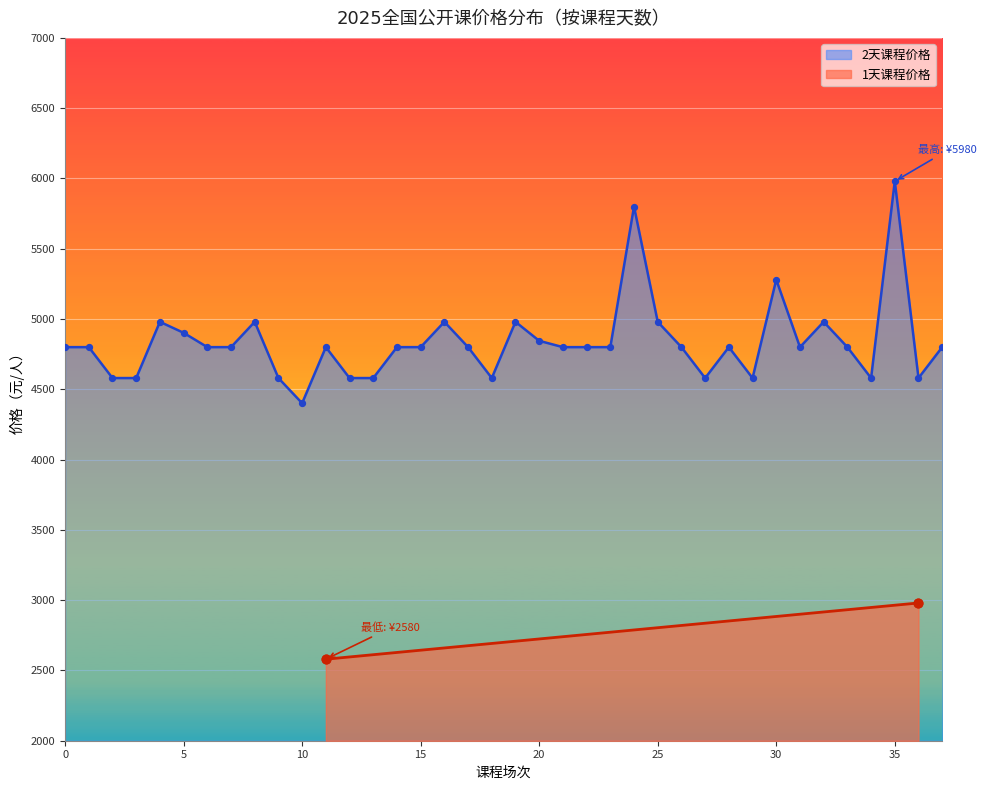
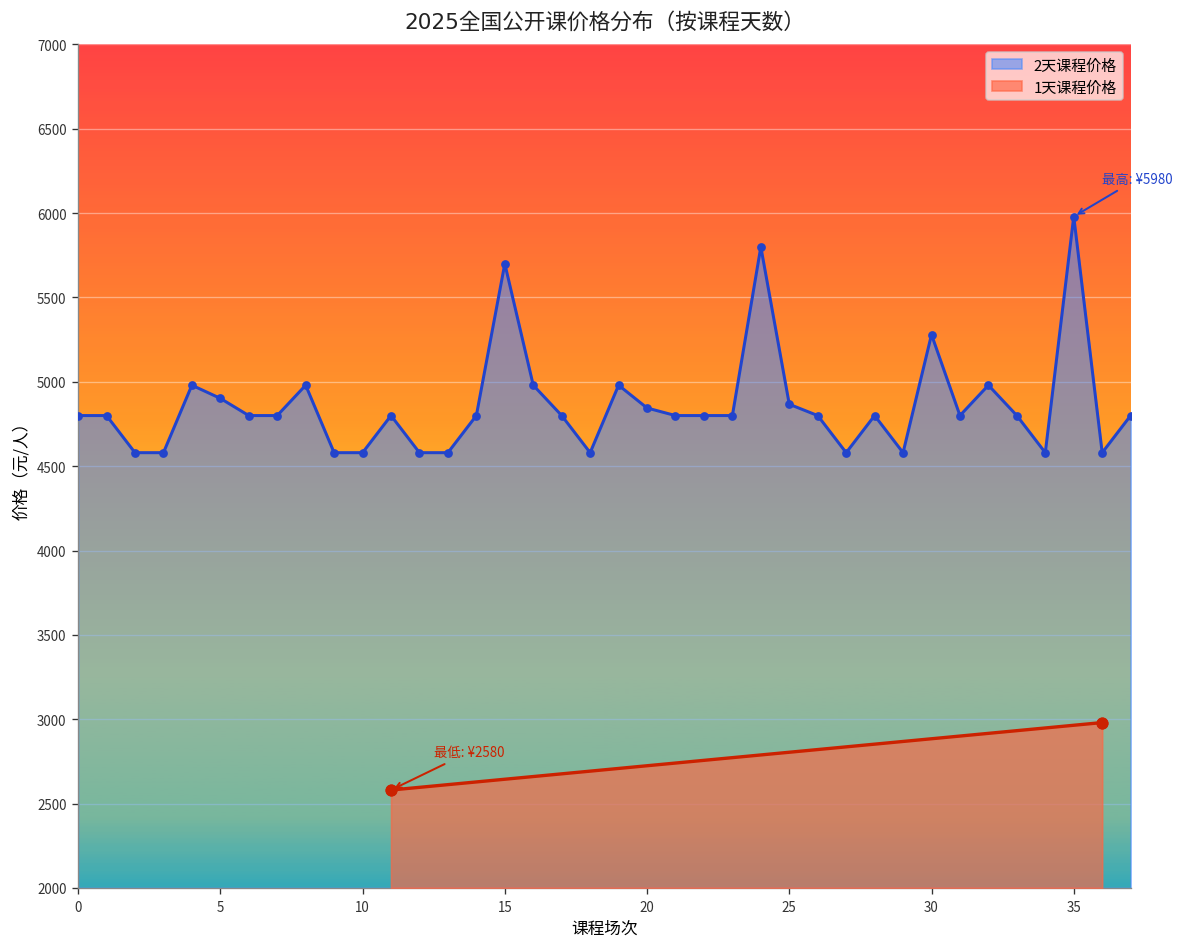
  {
    "2天课程价格": {
      "0": 4800,
      "5": 4900,
-     "10": 4400,
-     "15": 4800,
+     "10": 4580,
+     "15": 5700,
      "20": 4850,
-     "25": 4980,
+     "25": 4870,
      "30": 5280
    }
  }
